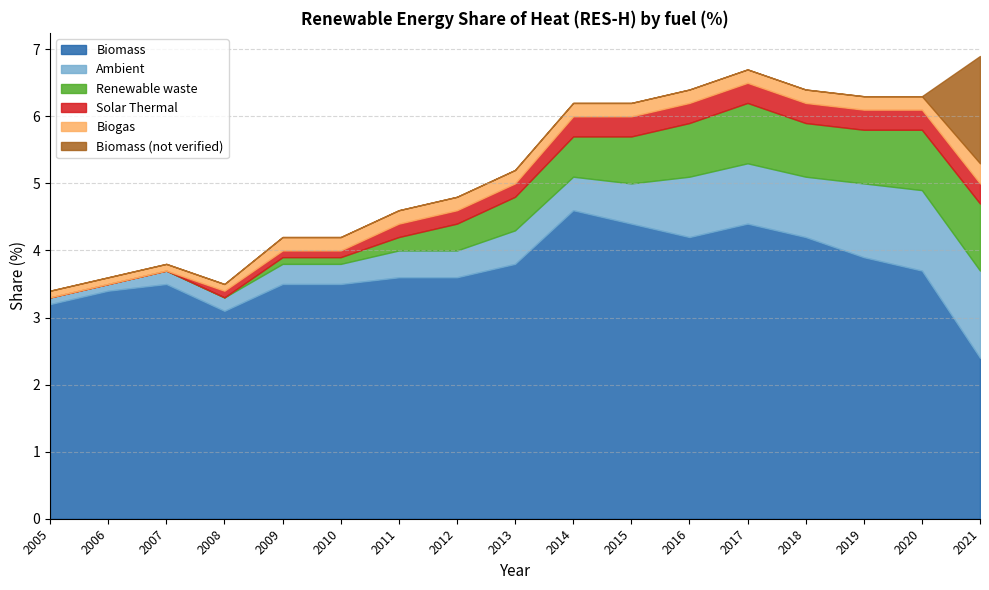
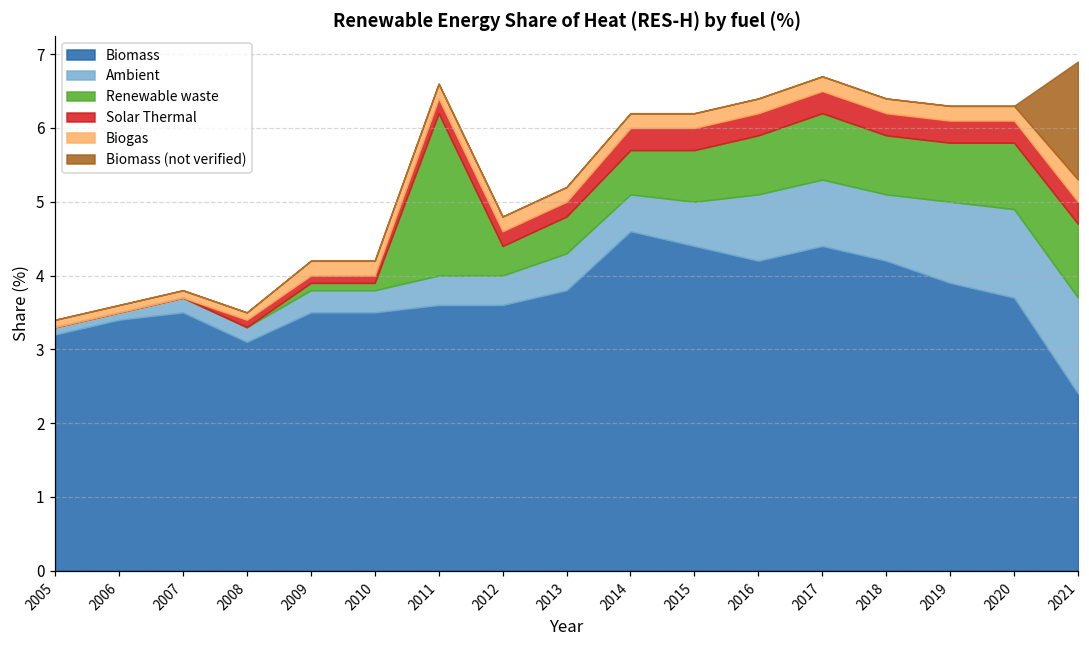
  {
    "Biomass": {
      "2005": 3.2,
      "2006": 3.4,
      "2007": 3.5,
      "2008": 3.1,
      "2009": 3.5,
      "2010": 3.5,
      "2011": 3.6,
      "2012": 3.6,
      "2013": 3.8,
      "2014": 4.6,
      "2015": 4.4,
      "2016": 4.2,
      "2017": 4.4,
      "2018": 4.2,
      "2019": 3.9,
      "2020": 3.7,
      "2021": 2.4
    },
    "Ambient": {
      "2009": 0.3,
      "2010": 0.3,
      "2011": 0.4,
      "2012": 0.4,
      "2013": 0.5,
      "2014": 0.5,
      "2015": 0.6,
      "2016": 0.9,
      "2017": 0.9,
      "2018": 0.9,
      "2019": 1.1,
      "2020": 1.2,
      "2021": 1.3
    },
    "Renewable waste": {
      "2009": 0.1,
      "2010": 0.1,
-     "2011": 0.2,
+     "2011": 2.2,
      "2012": 0.4,
      "2013": 0.5,
      "2014": 0.6,
      "2015": 0.7,
      "2016": 0.8,
      "2017": 0.9,
      "2018": 0.8,
      "2019": 0.8,
      "2020": 0.9,
      "2021": 1.0
    },
    "Solar Thermal": {
      "2008": 0.1,
      "2009": 0.1,
      "2010": 0.1,
      "2011": 0.2,
      "2012": 0.2,
      "2013": 0.2,
      "2014": 0.3,
      "2015": 0.3,
      "2016": 0.3,
      "2017": 0.3,
      "2018": 0.3,
      "2019": 0.3,
      "2020": 0.3,
      "2021": 0.3
    },
    "Biogas": {
      "2021": 0.3
    },
    "Biomass (not verified)": {
      "2021": 1.6
    }
  }
